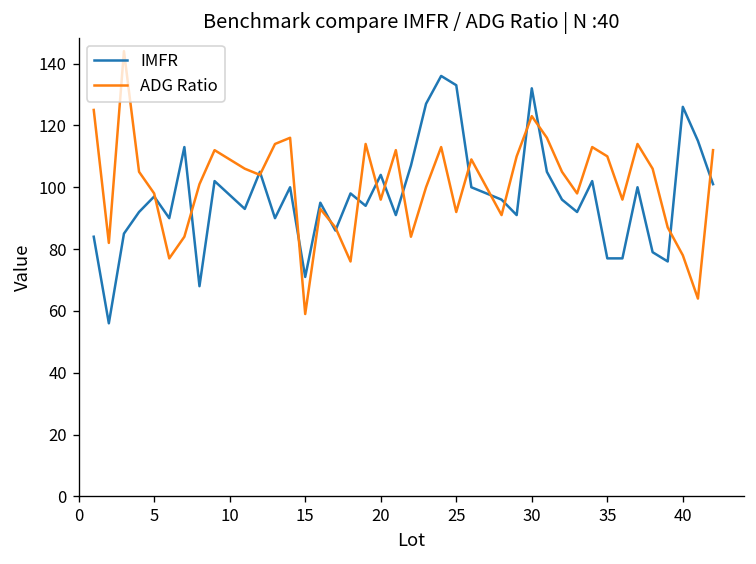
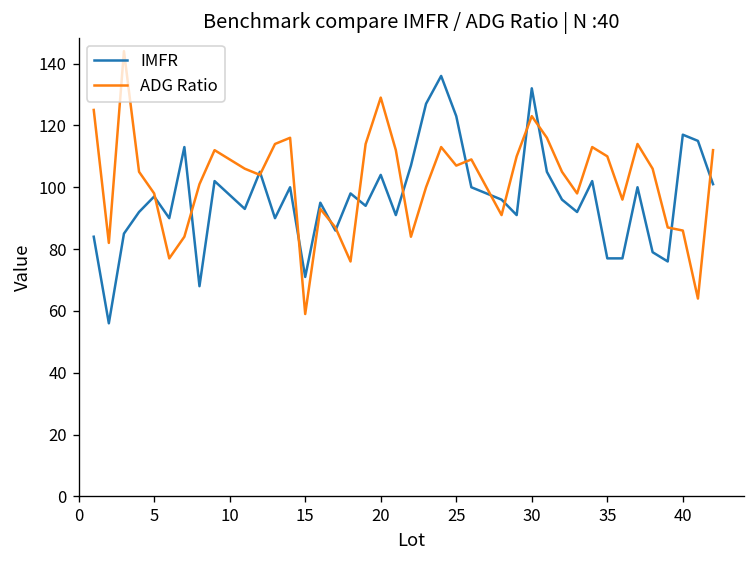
  {
    "IMFR": {
      "5": 97,
      "15": 71,
      "20": 104,
-     "25": 133,
+     "25": 123,
      "30": 132,
      "35": 77,
-     "40": 126
+     "40": 117
    },
    "ADG Ratio": {
      "5": 98,
      "15": 59,
-     "20": 96,
-     "25": 92,
+     "20": 129,
+     "25": 107,
      "30": 123,
      "35": 110,
-     "40": 78
+     "40": 86
    }
  }
